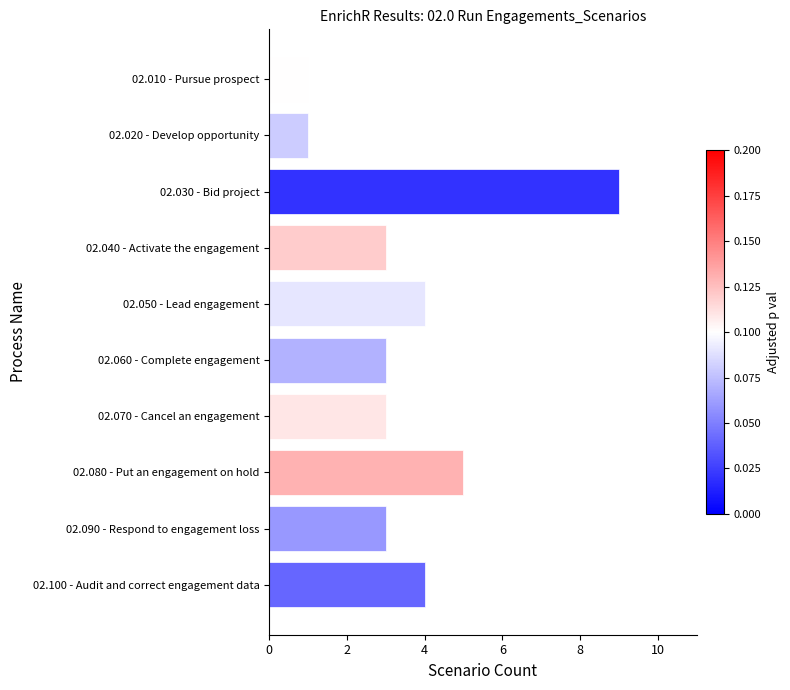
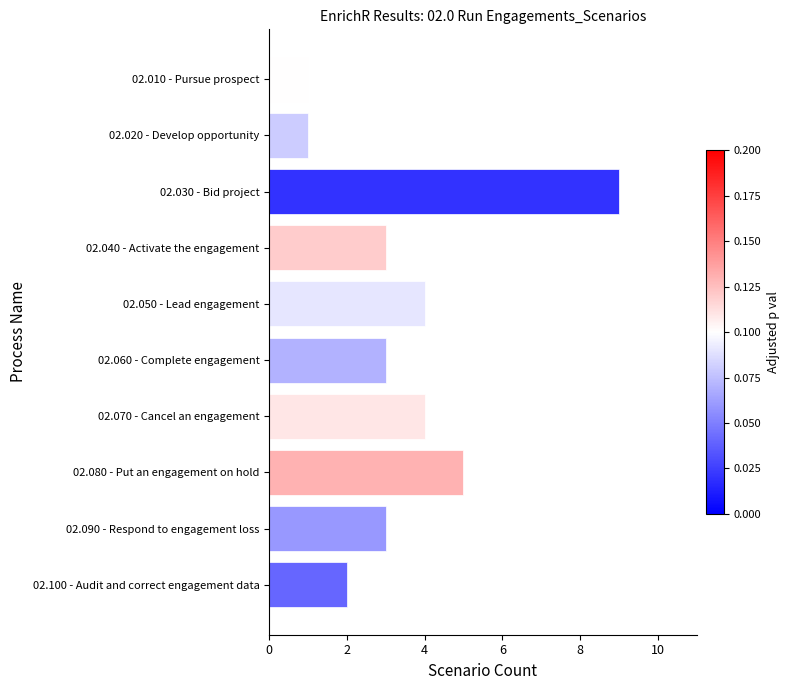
  {
    "02.010 - Pursue prospect": 1,
    "02.020 - Develop opportunity": 1,
    "02.030 - Bid project": 9,
    "02.040 - Activate the engagement": 3,
    "02.050 - Lead engagement": 4,
    "02.060 - Complete engagement": 3,
-   "02.070 - Cancel an engagement": 3,
+   "02.070 - Cancel an engagement": 4,
    "02.080 - Put an engagement on hold": 5,
    "02.090 - Respond to engagement loss": 3,
-   "02.100 - Audit and correct engagement data": 4
+   "02.100 - Audit and correct engagement data": 2
  }
